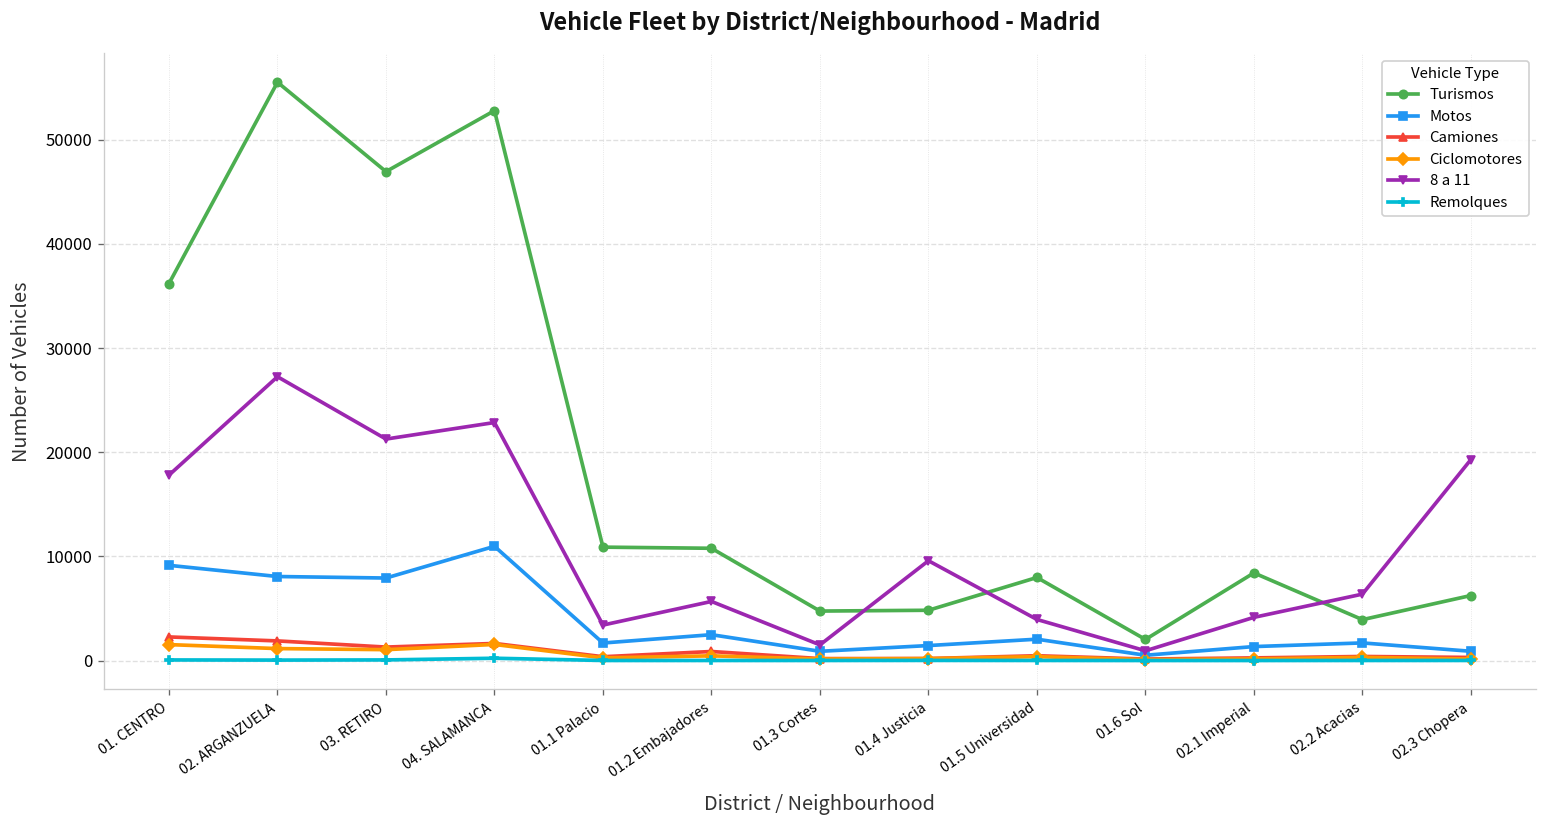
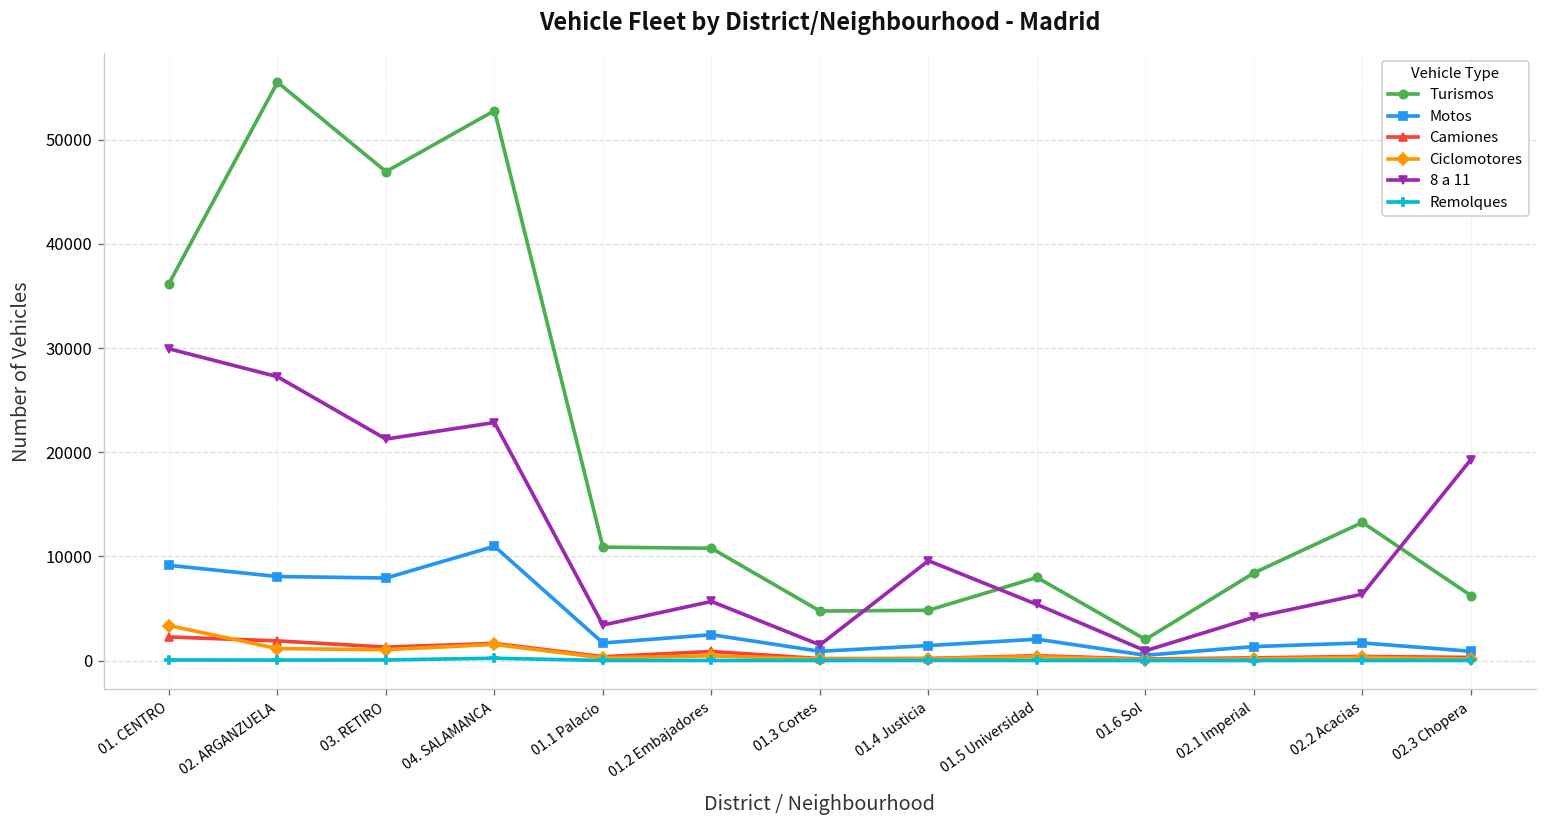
  {
    "Turismos": {
      "01. CENTRO": 36000,
      "02. ARGANZUELA": 56000,
      "03. RETIRO": 47000,
      "04. SALAMANCA": 53000,
      "01.1 Palacio": 11000,
      "01.2 Embajadores": 11000,
      "01.3 Cortes": 5000,
      "01.4 Justicia": 5000,
      "01.5 Universidad": 8000,
      "01.6 Sol": 2000,
      "02.1 Imperial": 8000,
-     "02.2 Acacias": 4000,
+     "02.2 Acacias": 13000,
      "02.3 Chopera": 6000
    },
    "Camiones": {
      "01. CENTRO": 2000,
      "02. ARGANZUELA": 2000,
      "01.2 Embajadores": 1000
    },
    "Ciclomotores": {
-     "01. CENTRO": 2000,
+     "01. CENTRO": 3000,
      "02. ARGANZUELA": 1000,
      "01.2 Embajadores": 0
    },
    "8 a 11": {
-     "01. CENTRO": 18000,
+     "01. CENTRO": 30000,
      "02. ARGANZUELA": 27000,
      "03. RETIRO": 21000,
      "04. SALAMANCA": 23000,
      "01.1 Palacio": 3000,
      "01.2 Embajadores": 6000,
      "01.3 Cortes": 2000,
      "01.4 Justicia": 10000,
-     "01.5 Universidad": 4000,
+     "01.5 Universidad": 5000,
      "01.6 Sol": 1000,
      "02.1 Imperial": 4000,
      "02.2 Acacias": 6000,
      "02.3 Chopera": 19000
    }
  }
